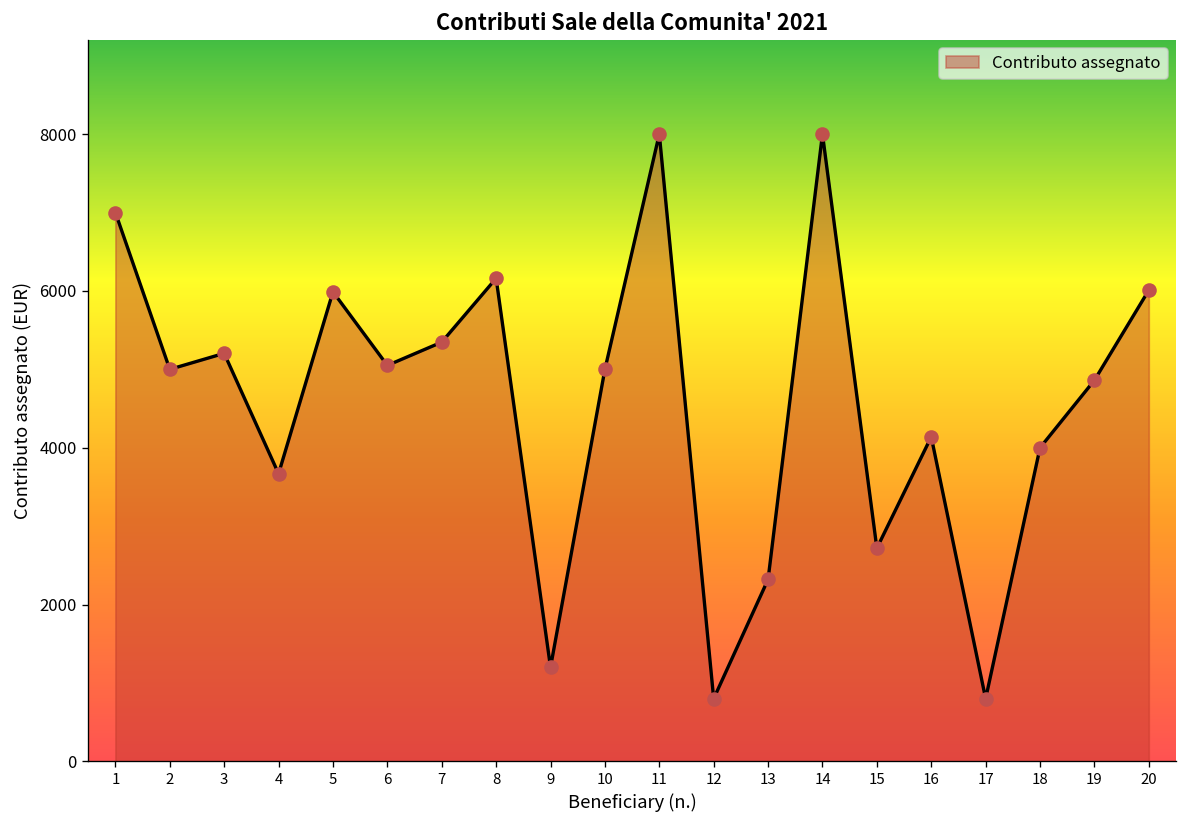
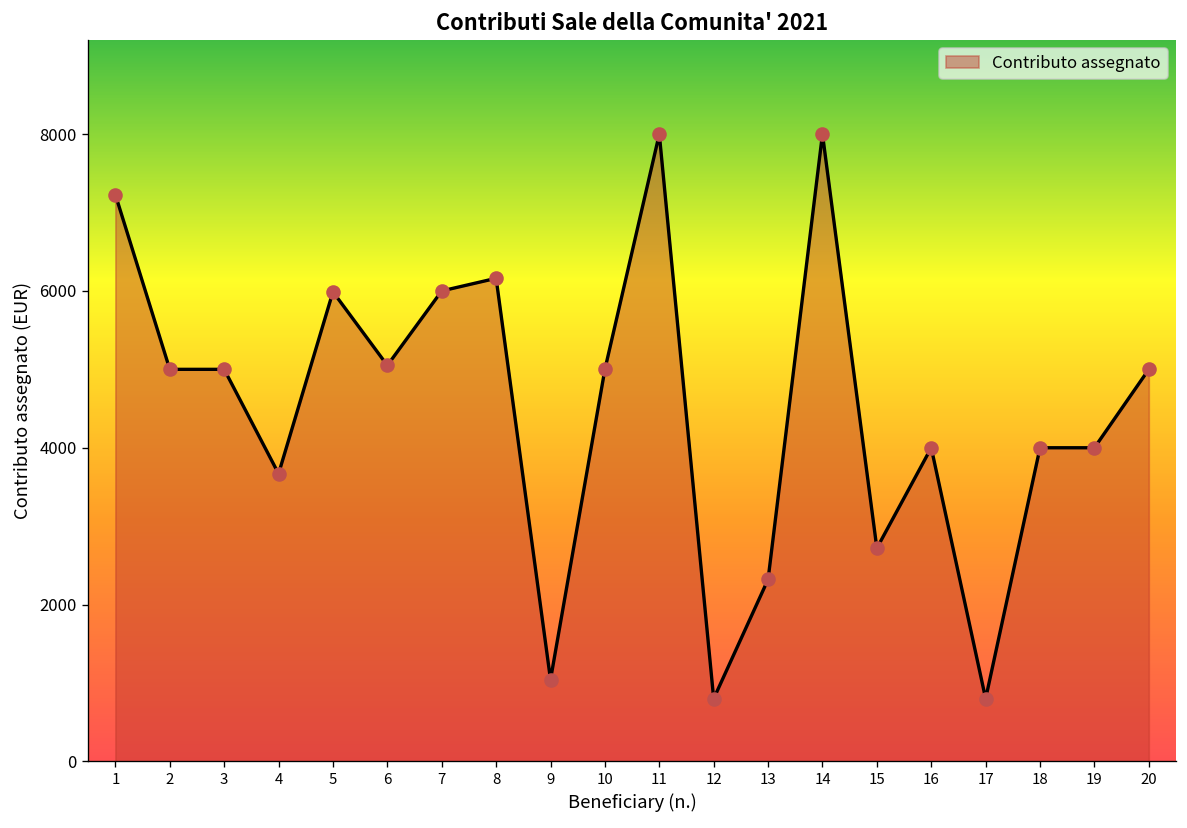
  {
-   "1": 7000,
+   "1": 7200,
    "2": 5000,
-   "3": 5200,
+   "3": 5000,
    "4": 3700,
    "5": 6000,
    "6": 5100,
-   "7": 5300,
+   "7": 6000,
    "8": 6200,
-   "9": 1200,
+   "9": 1000,
    "10": 5000,
    "11": 8000,
    "12": 800,
    "13": 2300,
    "14": 8000,
    "15": 2700,
-   "16": 4100,
+   "16": 4000,
    "17": 800,
    "18": 4000,
-   "19": 4900,
-   "20": 6000
+   "19": 4000,
+   "20": 5000
  }
